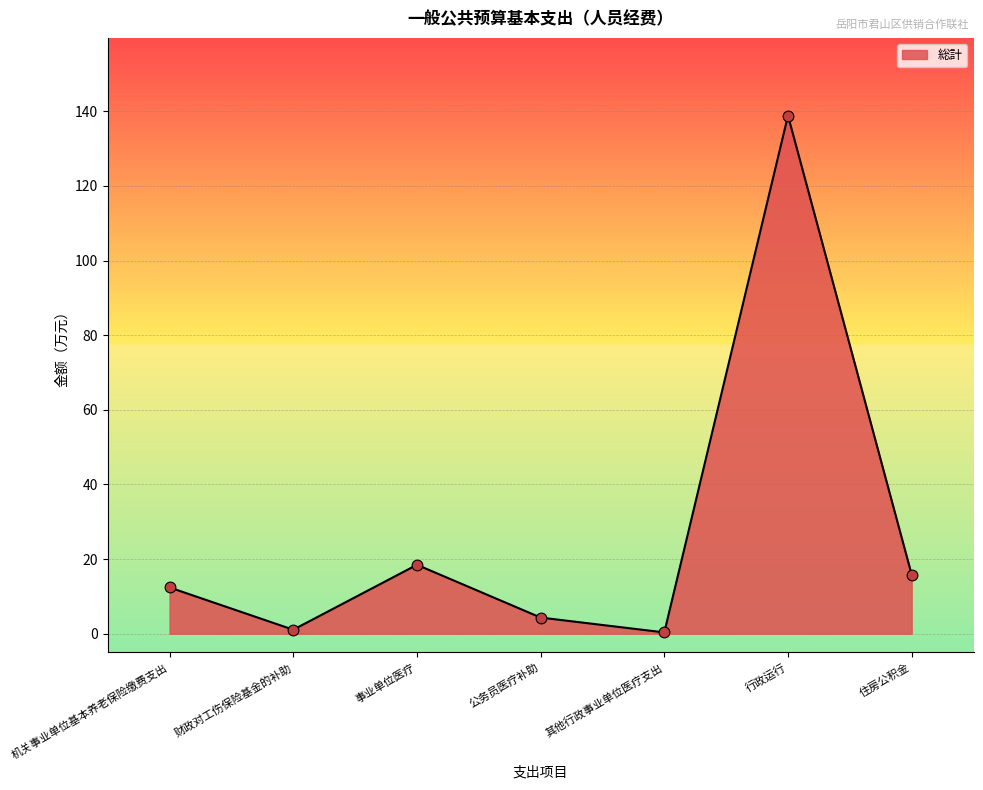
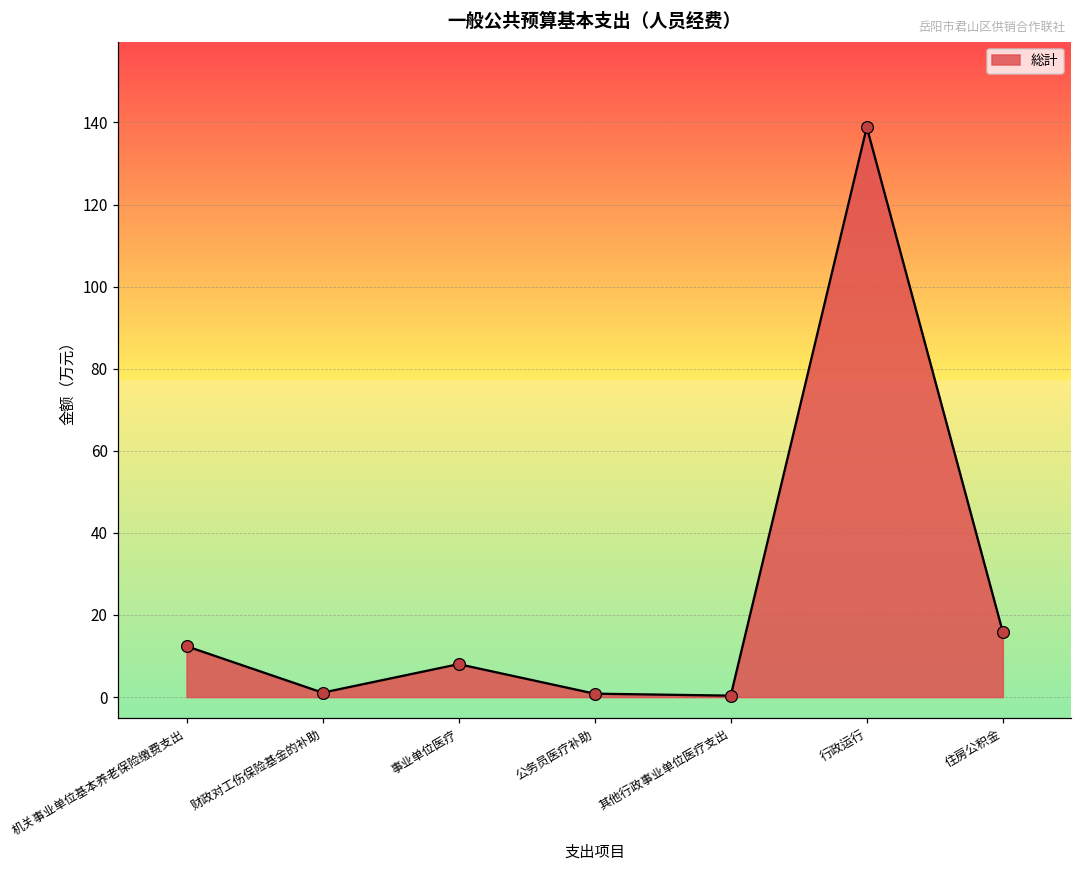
  {
    "机关事业单位基本养老保险缴费支出": 12,
    "财政对工伤保险基金的补助": 1,
-   "事业单位医疗": 18,
-   "公务员医疗补助": 4,
+   "事业单位医疗": 8,
+   "公务员医疗补助": 1,
    "其他行政事业单位医疗支出": 0,
    "行政运行": 139,
    "住房公积金": 16
  }
